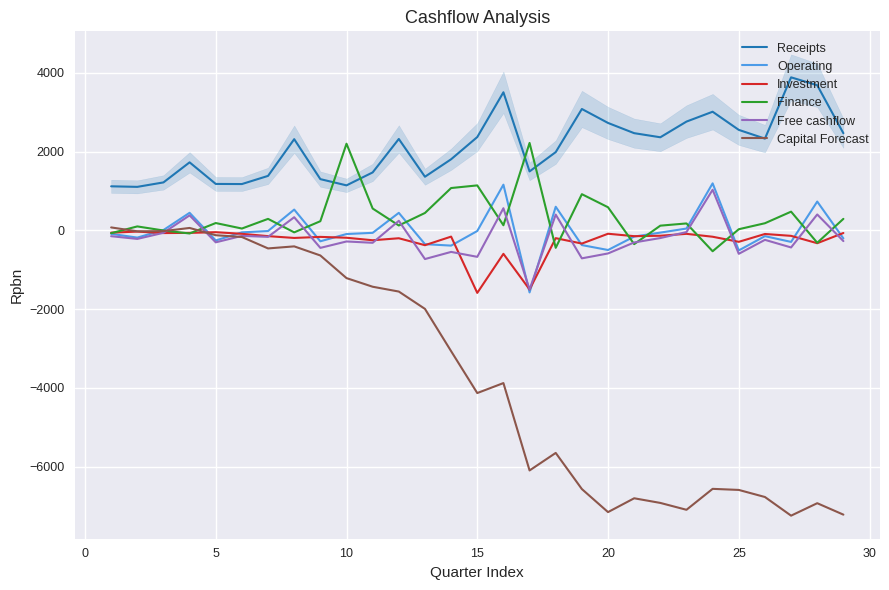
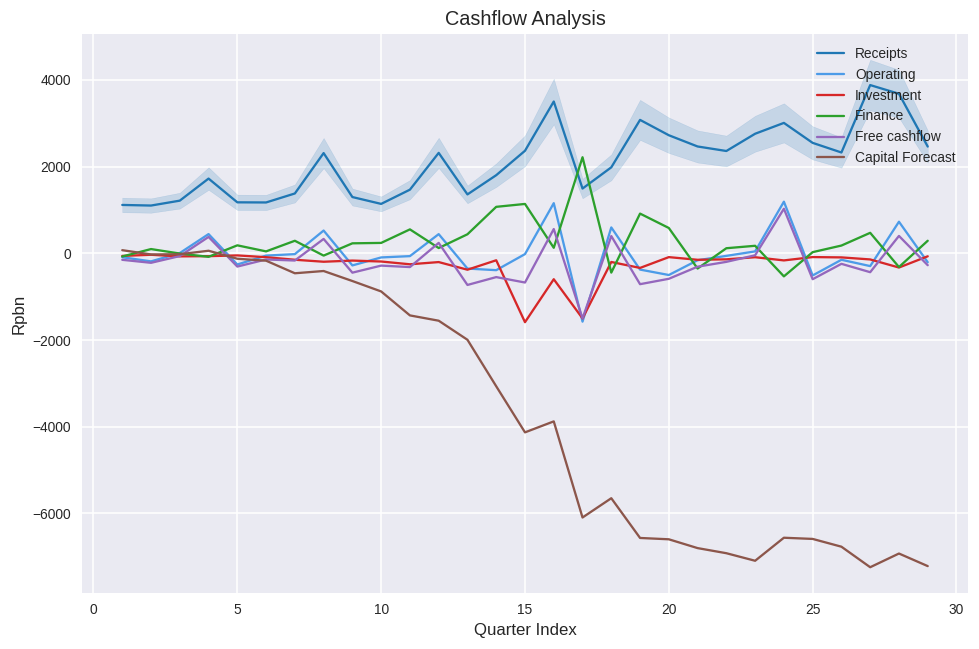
  {
    "Operating": {
      "10": -100,
      "15": 0,
      "20": -500,
      "25": -500
    },
    "Investment": {
      "5": 0,
      "10": -200,
      "15": -1600,
      "20": -100,
-     "25": -300
+     "25": -100
    },
    "Finance": {
      "5": 200,
-     "10": 2200,
+     "10": 200,
      "15": 1100,
      "20": 600,
      "25": 0
    },
    "Free cashflow": {
      "10": -300,
      "15": -700,
      "20": -600,
      "25": -600
    },
    "Capital Forecast": {
      "5": -100,
-     "10": -1200,
+     "10": -900,
      "15": -4100,
-     "20": -7200,
+     "20": -6600,
      "25": -6600
    }
  }
